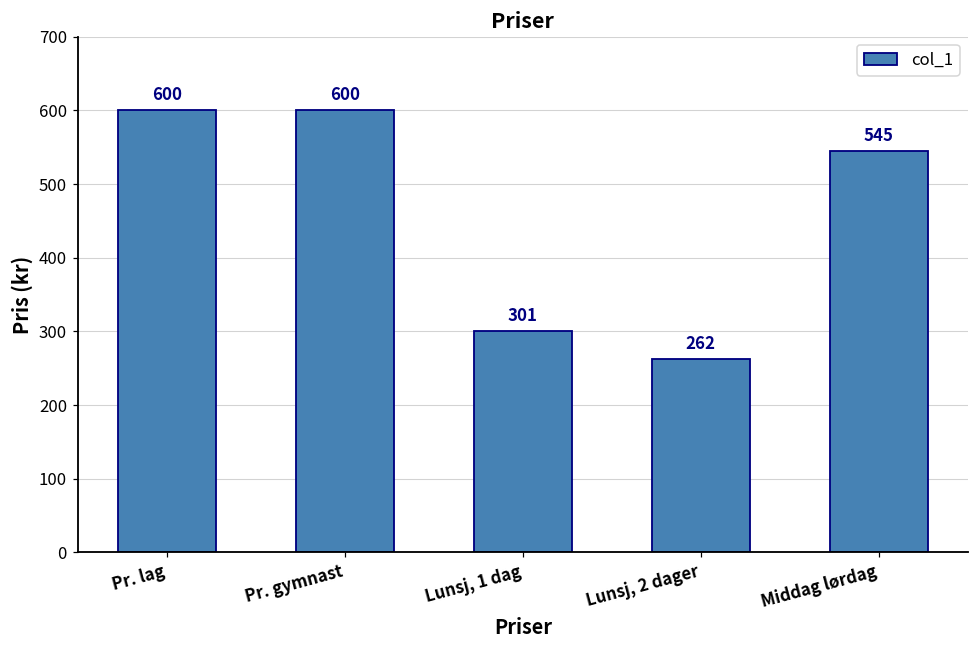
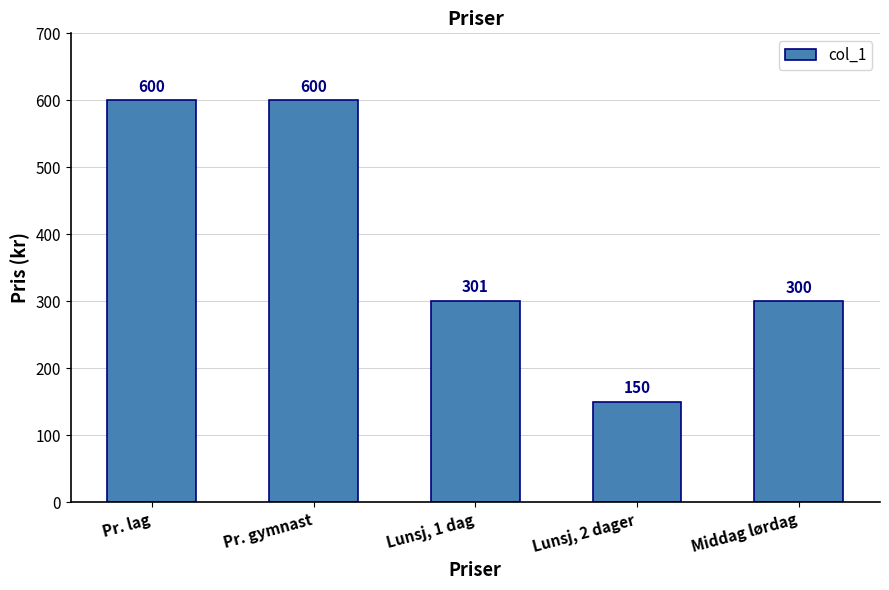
  {
    "Pr. lag": 600,
    "Pr. gymnast": 600,
    "Lunsj, 1 dag": 301,
-   "Lunsj, 2 dager": 262,
-   "Middag lørdag": 545
+   "Lunsj, 2 dager": 150,
+   "Middag lørdag": 300
  }
